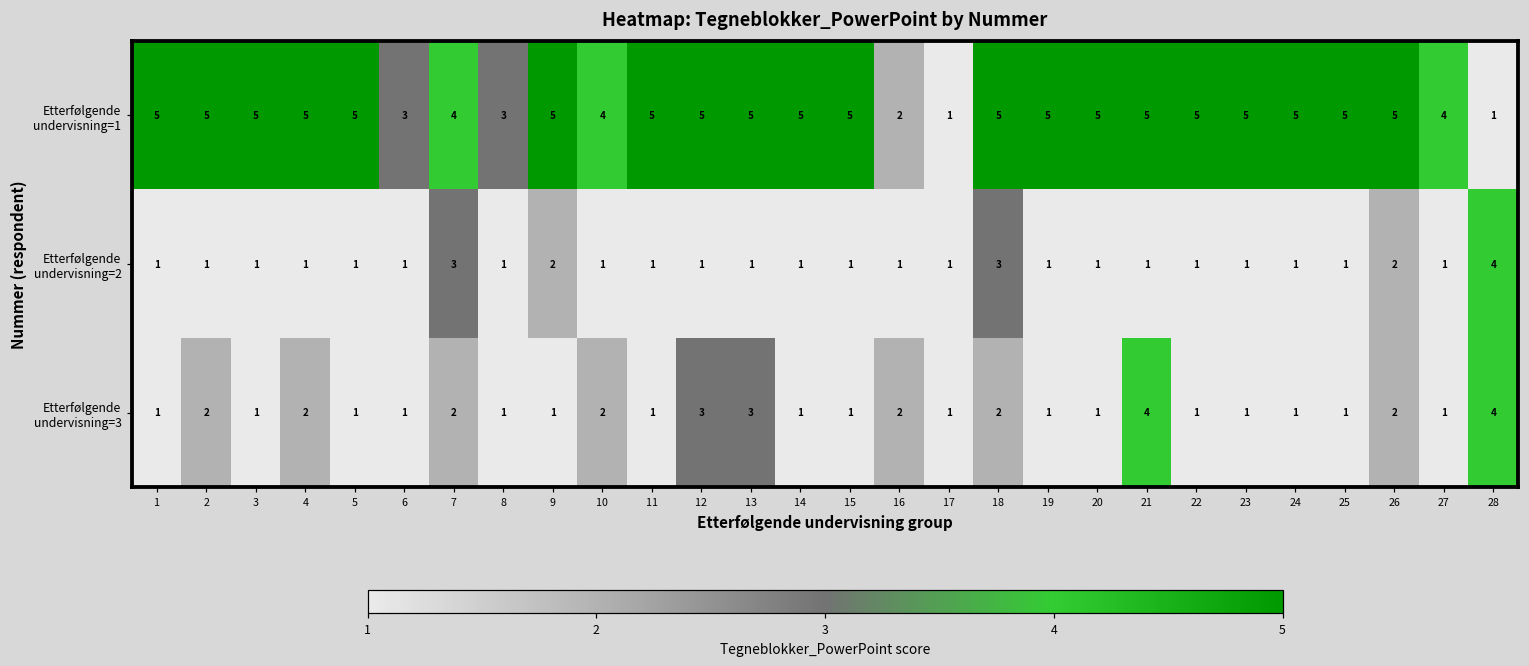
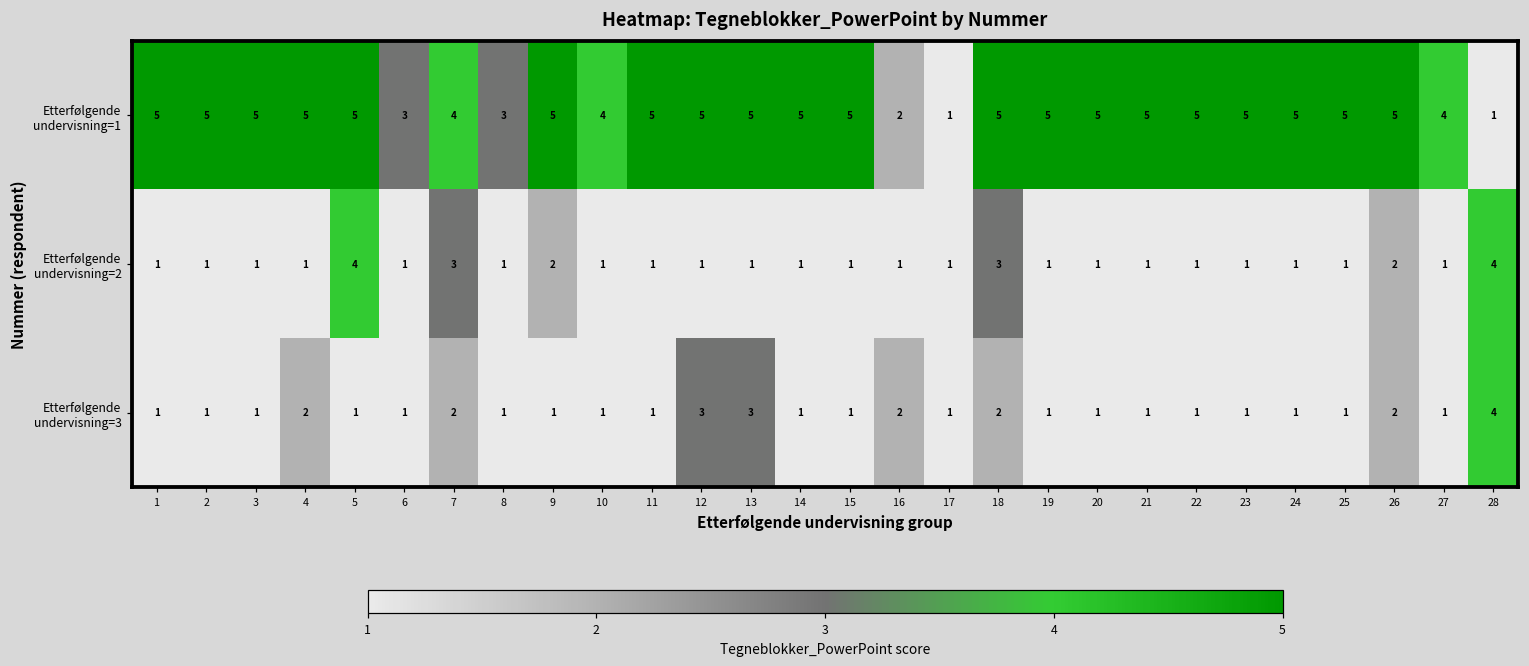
  {
    "Etterfølgende undervisning=1": {
      "1": 5,
      "2": 5,
      "3": 5,
      "4": 5,
      "5": 5,
      "6": 3,
      "7": 4,
      "8": 3,
      "9": 5,
      "10": 4,
      "11": 5,
      "12": 5,
      "13": 5,
      "14": 5,
      "15": 5,
      "16": 2,
      "17": 1,
      "18": 5,
      "19": 5,
      "20": 5,
      "21": 5,
      "22": 5,
      "23": 5,
      "24": 5,
      "25": 5,
      "26": 5,
      "27": 4,
      "28": 1
    },
    "Etterfølgende undervisning=2": {
      "1": 1,
      "2": 1,
      "3": 1,
      "4": 1,
-     "5": 1,
+     "5": 4,
      "6": 1,
      "7": 3,
      "8": 1,
      "9": 2,
      "10": 1,
      "11": 1,
      "12": 1,
      "13": 1,
      "14": 1,
      "15": 1,
      "16": 1,
      "17": 1,
      "18": 3,
      "19": 1,
      "20": 1,
      "21": 1,
      "22": 1,
      "23": 1,
      "24": 1,
      "25": 1,
      "26": 2,
      "27": 1,
      "28": 4
    },
    "Etterfølgende undervisning=3": {
      "1": 1,
-     "2": 2,
+     "2": 1,
      "3": 1,
      "4": 2,
      "5": 1,
      "6": 1,
      "7": 2,
      "8": 1,
      "9": 1,
-     "10": 2,
+     "10": 1,
      "11": 1,
      "12": 3,
      "13": 3,
      "14": 1,
      "15": 1,
      "16": 2,
      "17": 1,
      "18": 2,
      "19": 1,
      "20": 1,
-     "21": 4,
+     "21": 1,
      "22": 1,
      "23": 1,
      "24": 1,
      "25": 1,
      "26": 2,
      "27": 1,
      "28": 4
    }
  }
